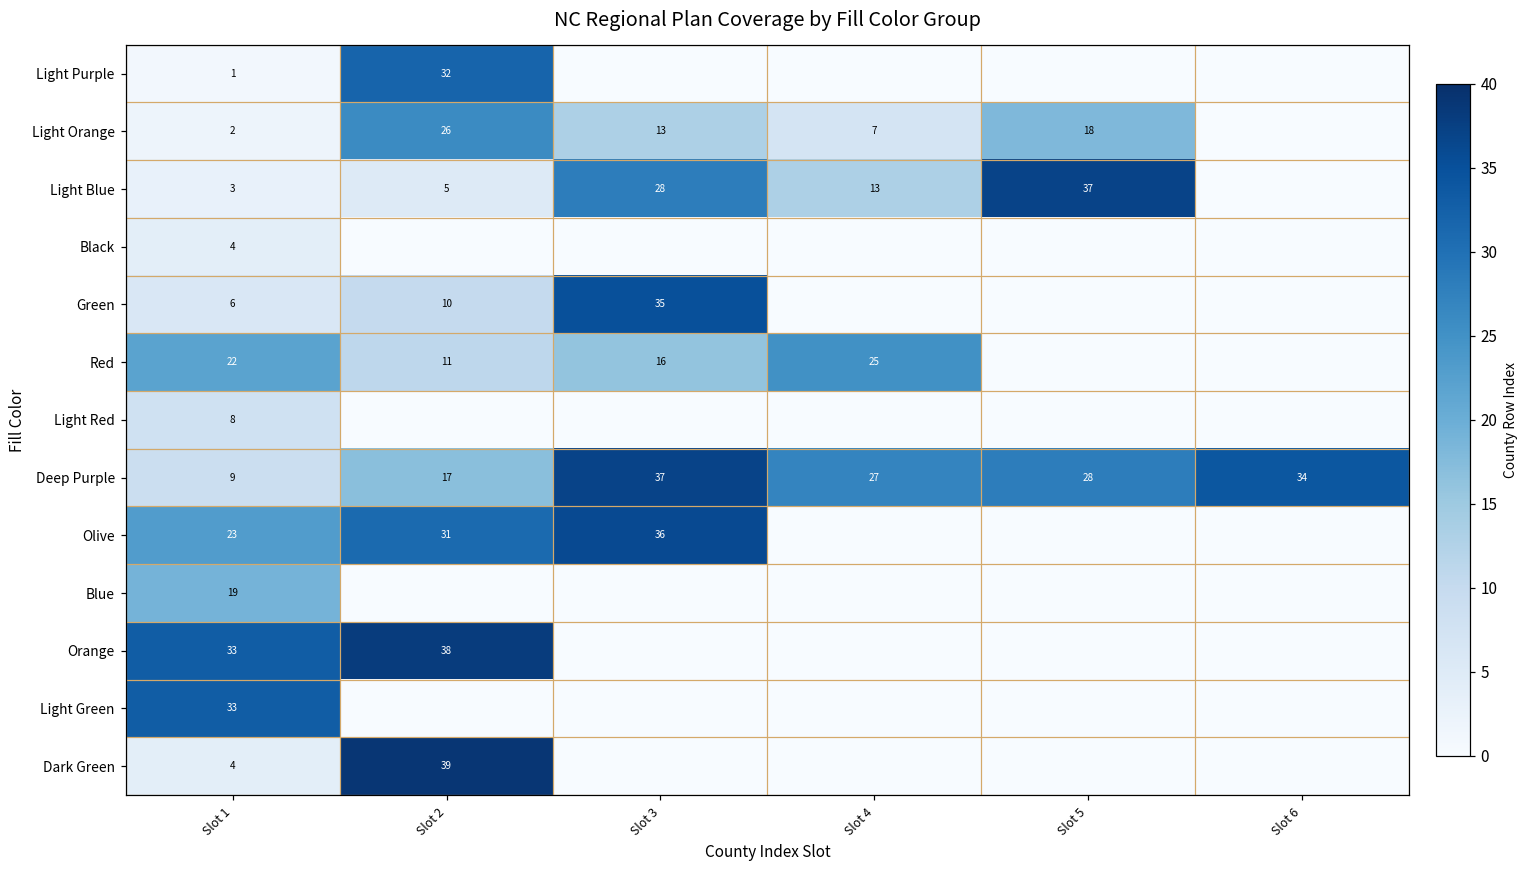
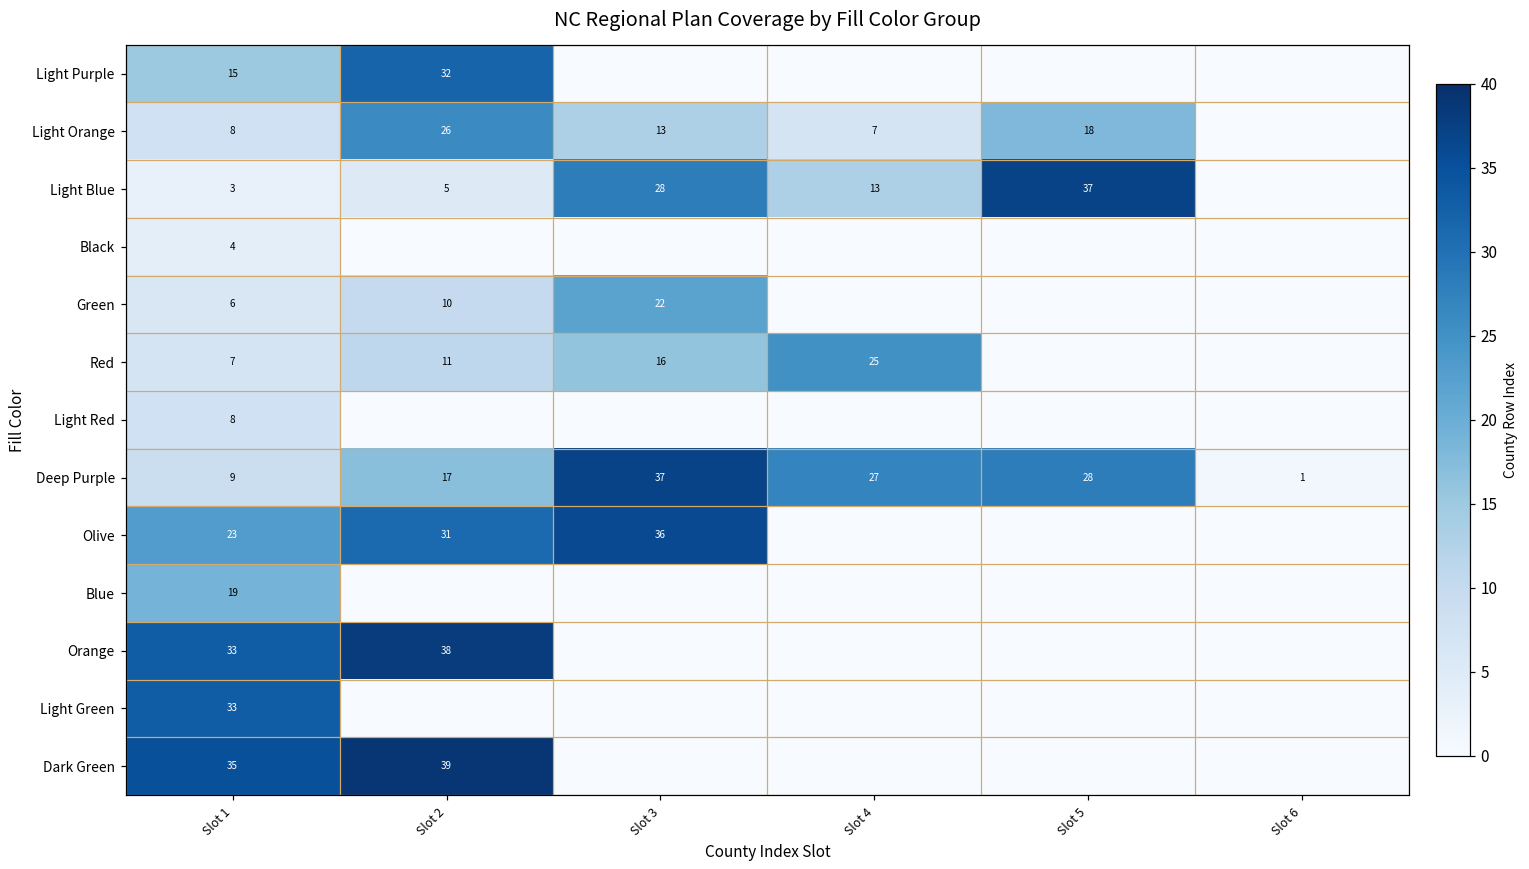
  {
    "Light Purple": {
-     "Slot 1": 1,
+     "Slot 1": 15,
      "Slot 2": 32
    },
    "Light Orange": {
-     "Slot 1": 2,
+     "Slot 1": 8,
      "Slot 2": 26,
      "Slot 3": 13,
      "Slot 4": 7,
      "Slot 5": 18
    },
    "Light Blue": {
      "Slot 1": 3,
      "Slot 2": 5,
      "Slot 3": 28,
      "Slot 4": 13,
      "Slot 5": 37
    },
    "Black": {
      "Slot 1": 4
    },
    "Green": {
      "Slot 1": 6,
      "Slot 2": 10,
-     "Slot 3": 35
+     "Slot 3": 22
    },
    "Red": {
-     "Slot 1": 22,
+     "Slot 1": 7,
      "Slot 2": 11,
      "Slot 3": 16,
      "Slot 4": 25
    },
    "Light Red": {
      "Slot 1": 8
    },
    "Deep Purple": {
      "Slot 1": 9,
      "Slot 2": 17,
      "Slot 3": 37,
      "Slot 4": 27,
      "Slot 5": 28,
-     "Slot 6": 34
+     "Slot 6": 1
    },
    "Olive": {
      "Slot 1": 23,
      "Slot 2": 31,
      "Slot 3": 36
    },
    "Blue": {
      "Slot 1": 19
    },
    "Orange": {
      "Slot 1": 33,
      "Slot 2": 38
    },
    "Light Green": {
      "Slot 1": 33
    },
    "Dark Green": {
-     "Slot 1": 4,
+     "Slot 1": 35,
      "Slot 2": 39
    }
  }
